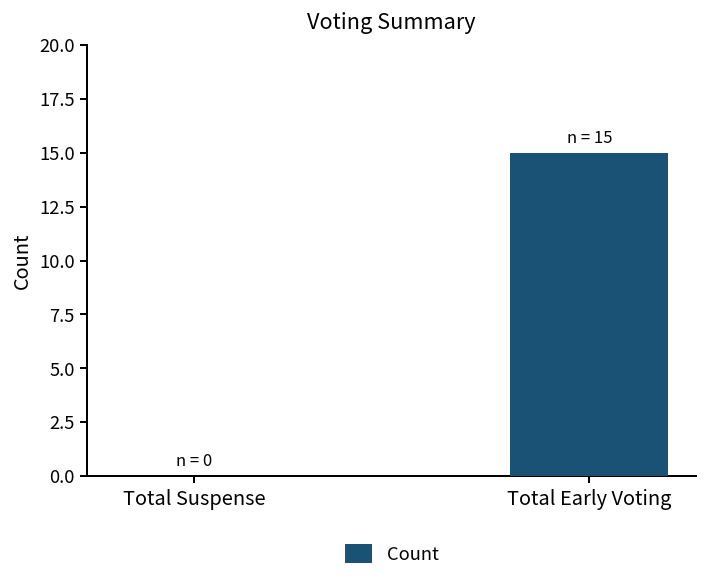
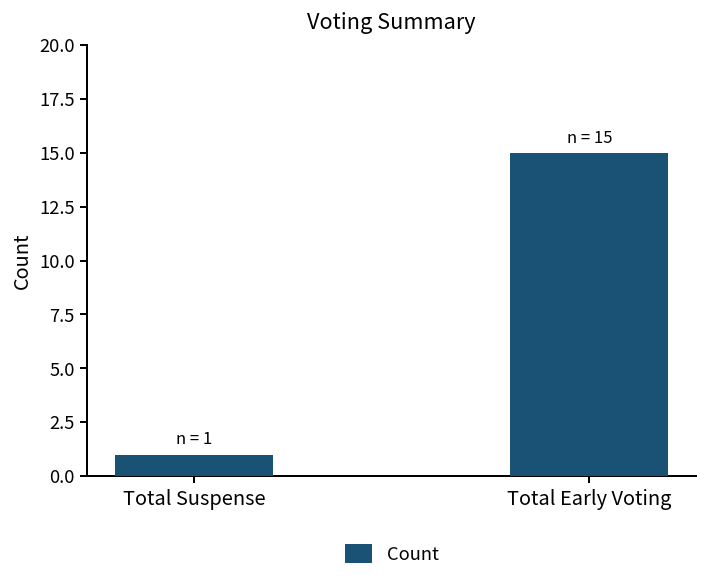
  {
-   "Total Suspense": 0,
+   "Total Suspense": 1,
    "Total Early Voting": 15
  }
